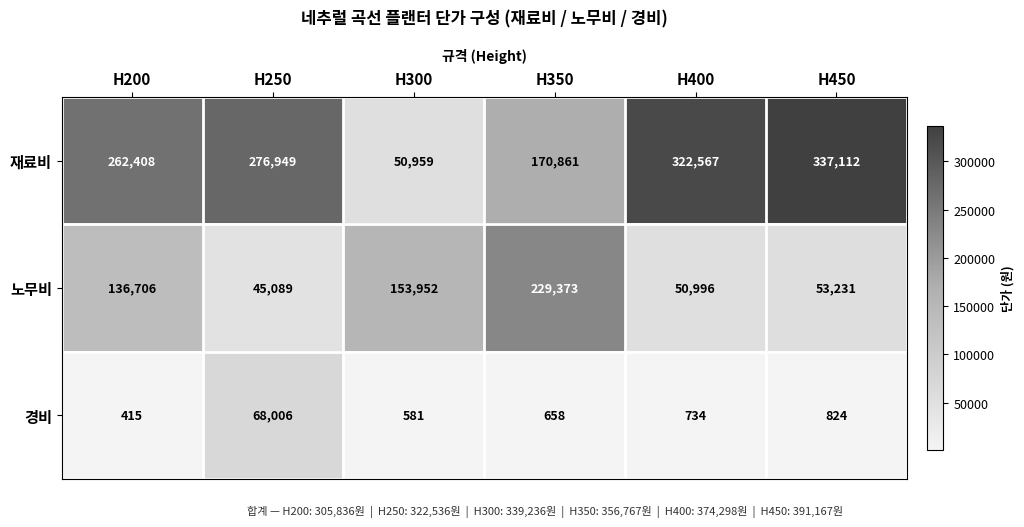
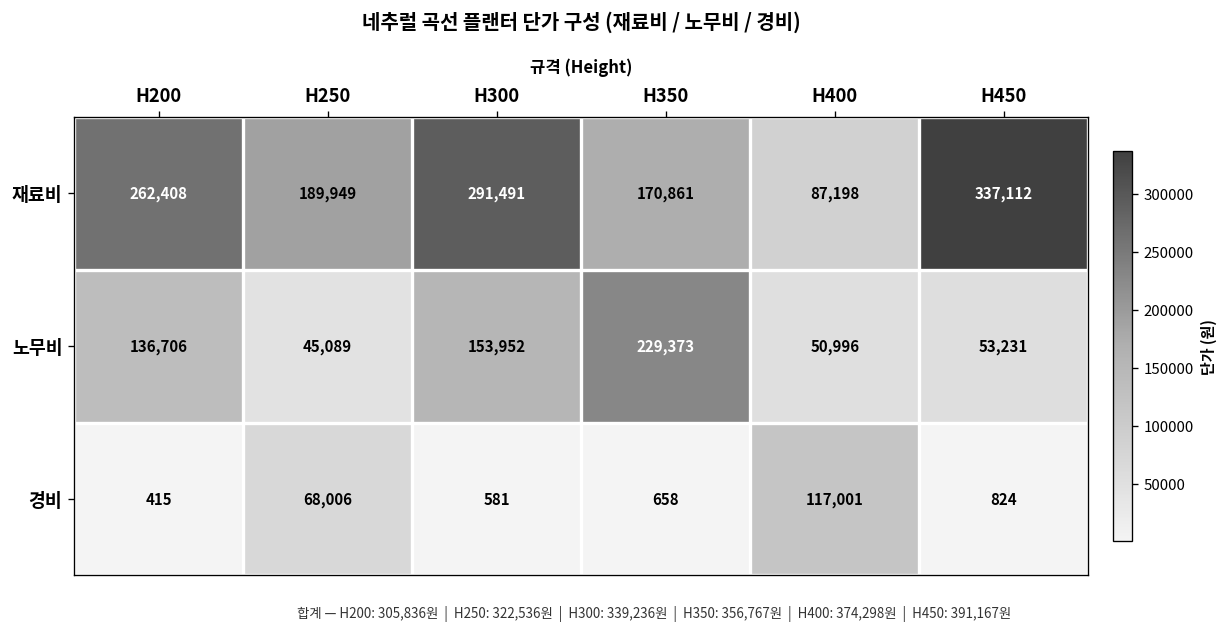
  {
    "재료비": {
      "H200": "262,408",
-     "H250": "276,949",
-     "H300": "50,959",
+     "H250": "189,949",
+     "H300": "291,491",
      "H350": "170,861",
-     "H400": "322,567",
+     "H400": "87,198",
      "H450": "337,112"
    },
    "노무비": {
      "H200": "136,706",
      "H250": "45,089",
      "H300": "153,952",
      "H350": "229,373",
      "H400": "50,996",
      "H450": "53,231"
    },
    "경비": {
      "H200": "415",
      "H250": "68,006",
      "H300": "581",
      "H350": "658",
-     "H400": "734",
+     "H400": "117,001",
      "H450": "824"
    }
  }
